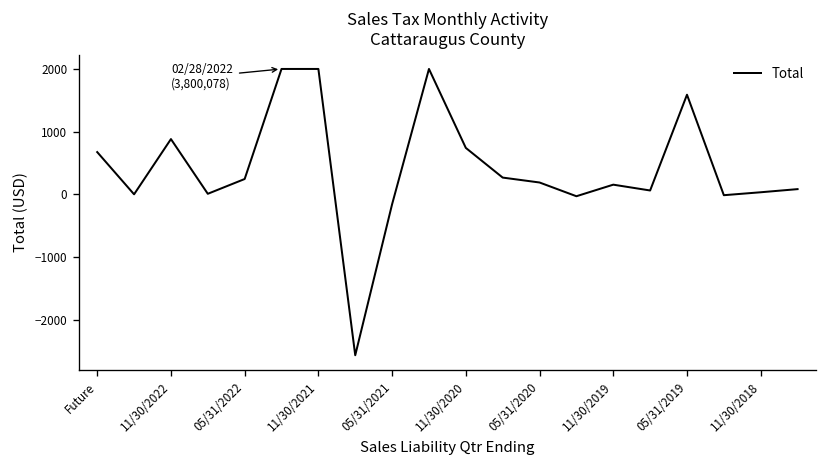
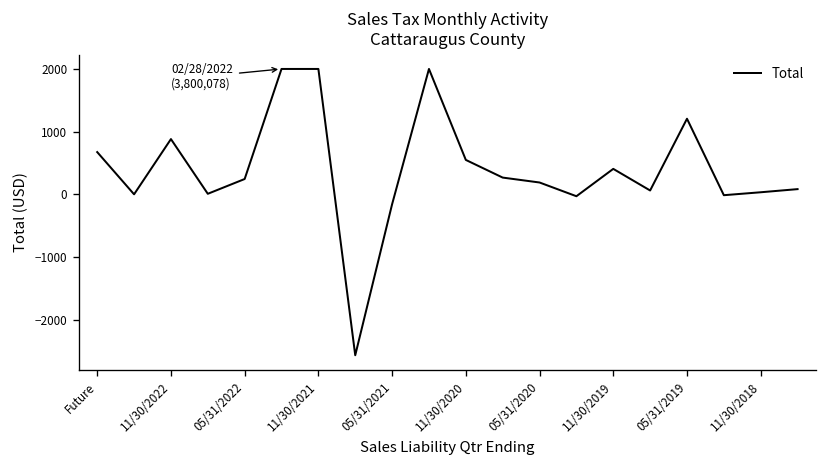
  {
    "Future": 700,
    "11/30/2022": 900,
    "05/31/2022": 200,
    "11/30/2021": 2000,
    "05/31/2021": -200,
-   "11/30/2020": 700,
+   "11/30/2020": 500,
    "05/31/2020": 200,
-   "11/30/2019": 200,
-   "05/31/2019": 1600,
+   "11/30/2019": 400,
+   "05/31/2019": 1200,
    "11/30/2018": 0
  }
